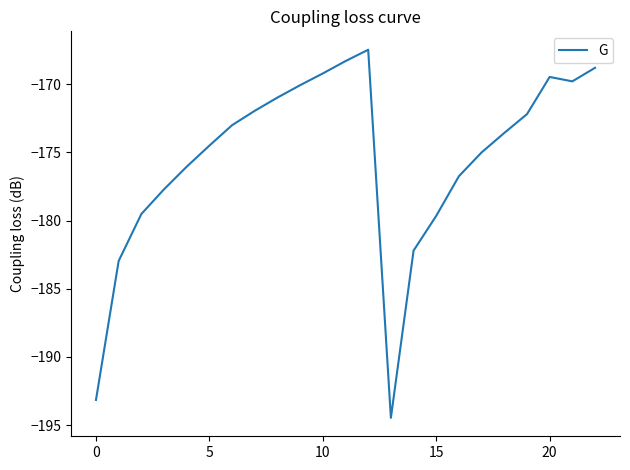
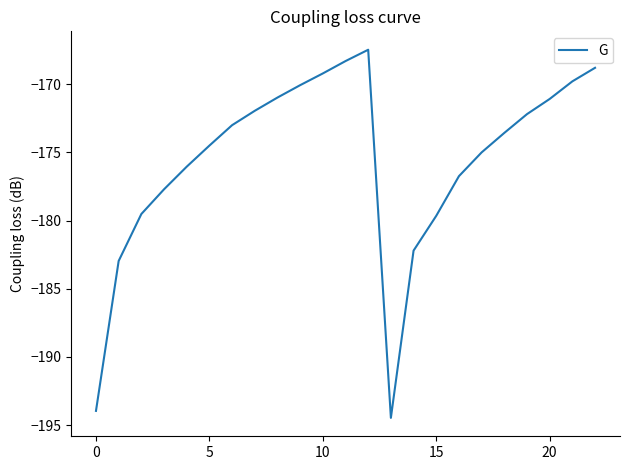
  {
-   "0": -193.1,
+   "0": -194.0,
    "5": -174.5,
    "10": -169.2,
    "15": -179.7,
-   "20": -169.5
+   "20": -171.1
  }
